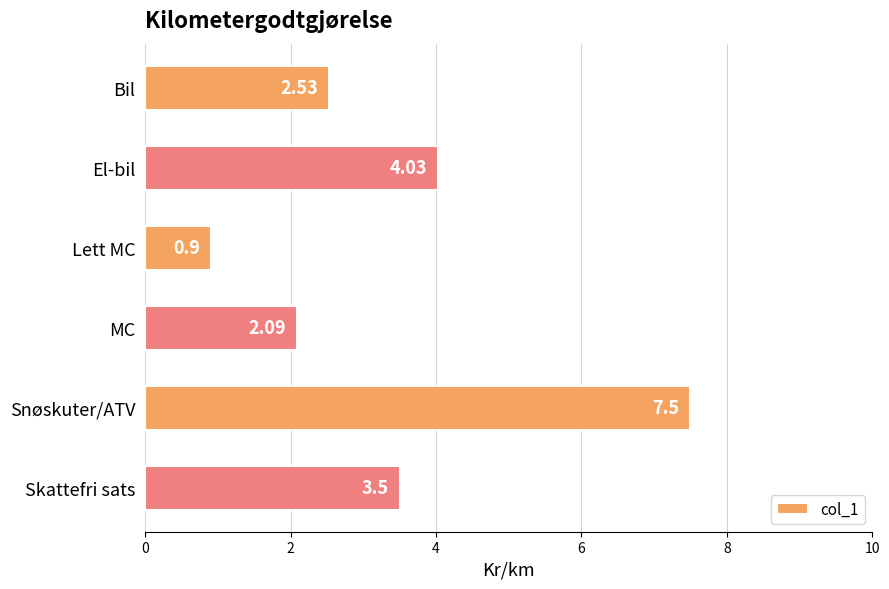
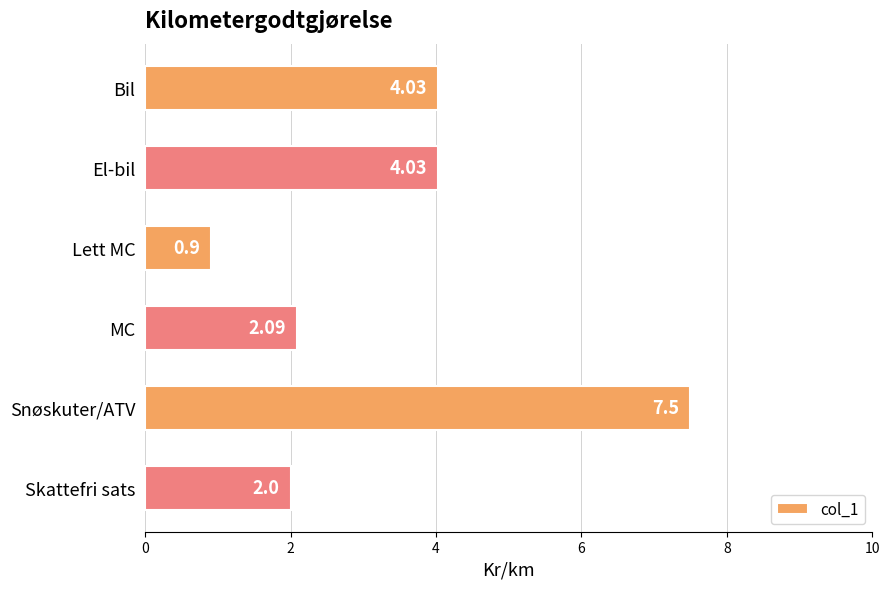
  {
-   "Bil": 2.53,
+   "Bil": 4.03,
    "El-bil": 4.03,
    "Lett MC": 0.9,
    "MC": 2.09,
    "Snøskuter/ATV": 7.5,
-   "Skattefri sats": 3.5
+   "Skattefri sats": 2.0
  }
